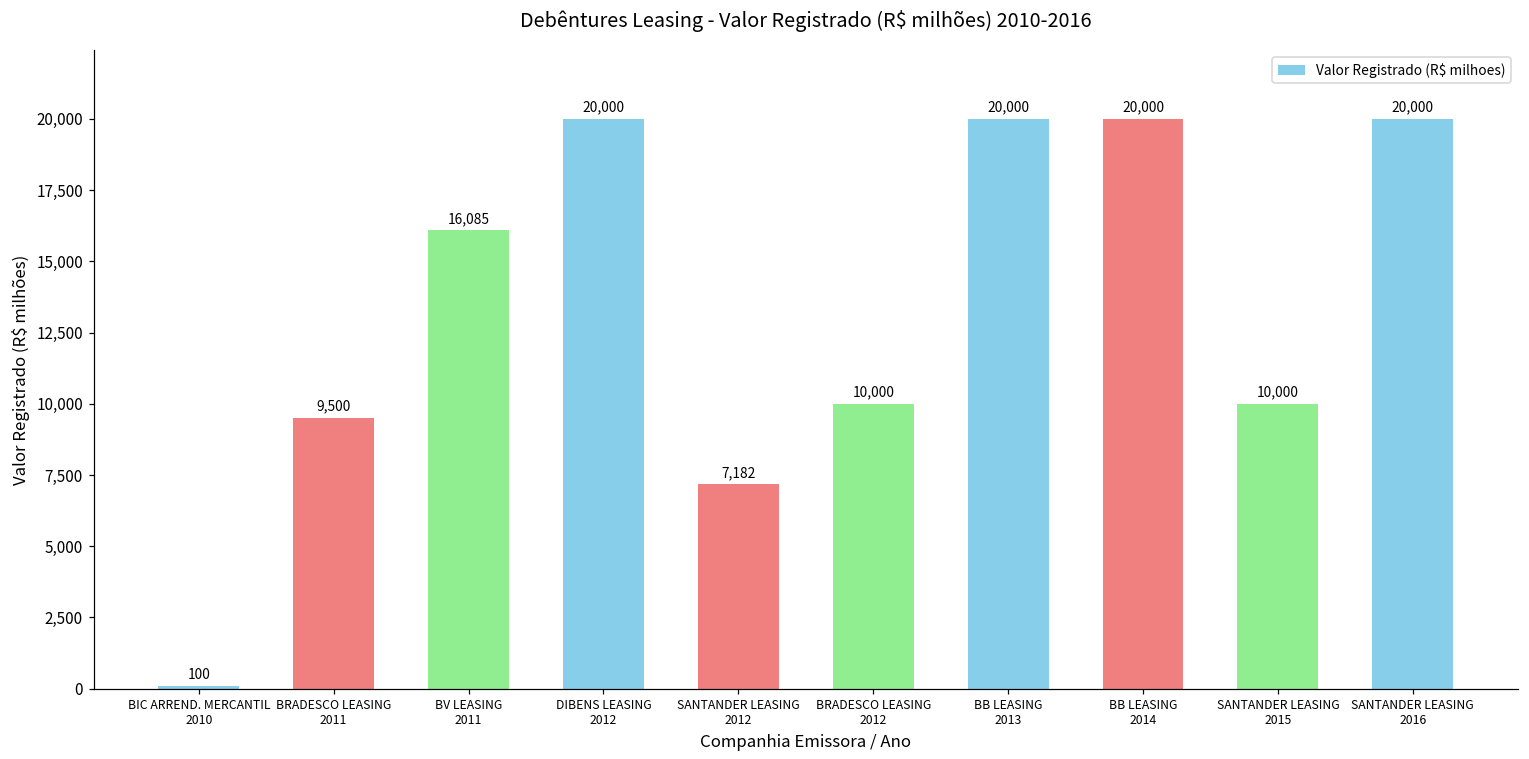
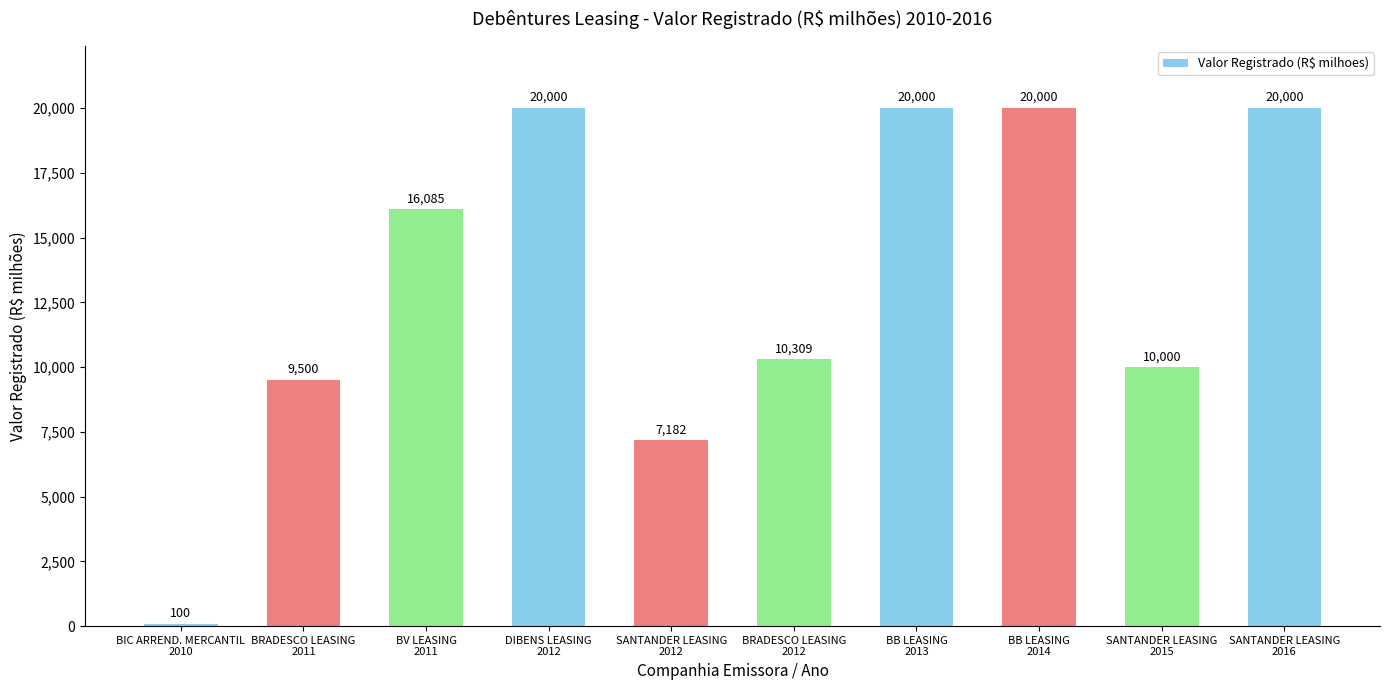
  {
    "BIC ARREND. MERCANTIL 2010": "100",
    "BRADESCO LEASING 2011": "9,500",
    "BV LEASING 2011": "16,085",
    "DIBENS LEASING 2012": "20,000",
    "SANTANDER LEASING 2012": "7,182",
-   "BRADESCO LEASING 2012": "10,000",
+   "BRADESCO LEASING 2012": "10,309",
    "BB LEASING 2013": "20,000",
    "BB LEASING 2014": "20,000",
    "SANTANDER LEASING 2015": "10,000",
    "SANTANDER LEASING 2016": "20,000"
  }
